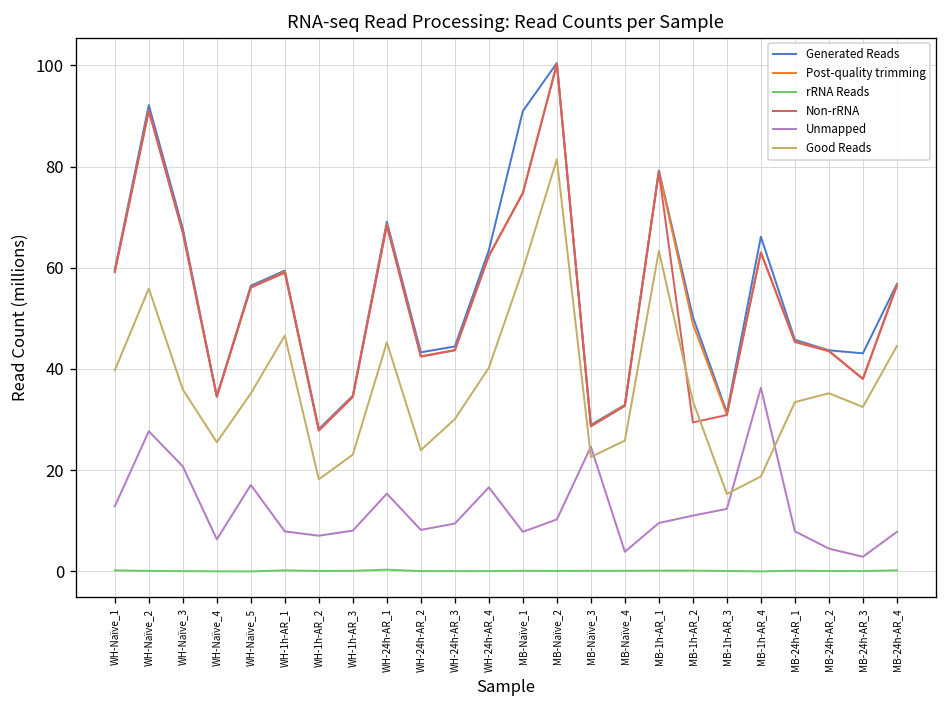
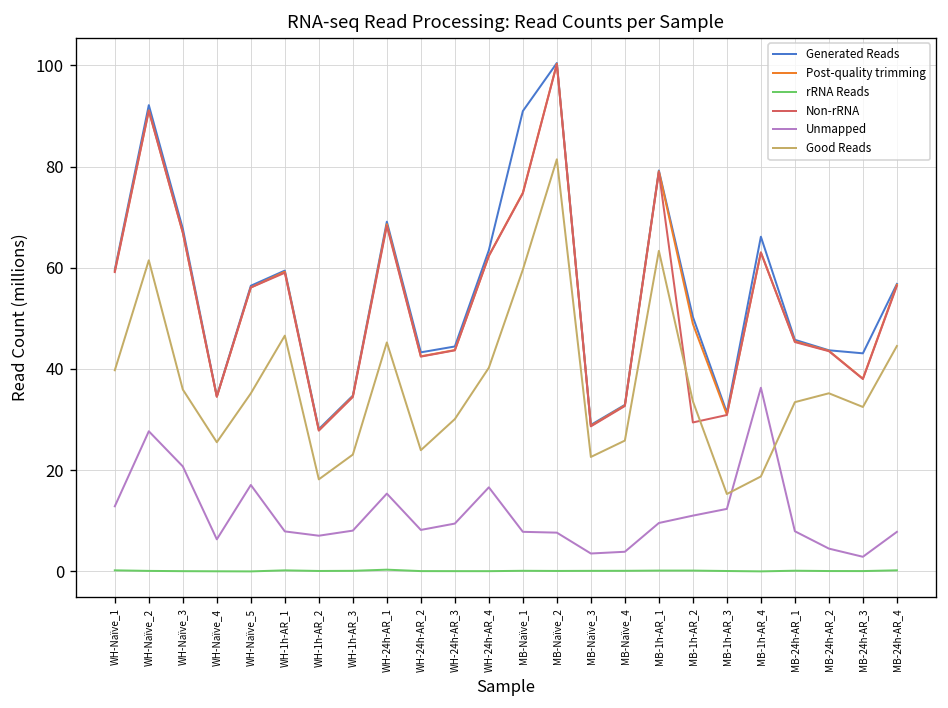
  {
    "Generated Reads": {
      "WH-Naïve_2": 92,
      "WH-Naïve_3": 68,
      "WH-24h-AR_2": 43,
      "WH-24h-AR_3": 44,
      "WH-24h-AR_4": 63,
      "MB-Naïve_1": 91,
      "MB-1h-AR_2": 50,
      "MB-1h-AR_4": 66,
      "MB-24h-AR_3": 43
    },
    "Post-quality trimming": {
      "MB-1h-AR_2": 49
    },
    "rRNA Reads": {
      "WH-Naïve_1": 0,
      "WH-Naïve_2": 0,
      "WH-Naïve_3": 0,
      "WH-Naïve_4": 0,
      "WH-Naïve_5": 0,
      "WH-1h-AR_1": 0,
      "WH-1h-AR_2": 0,
      "WH-1h-AR_3": 0,
      "WH-24h-AR_1": 0,
      "WH-24h-AR_2": 0,
      "WH-24h-AR_3": 0,
      "WH-24h-AR_4": 0,
      "MB-Naïve_1": 0,
      "MB-Naïve_2": 0,
      "MB-Naïve_3": 0,
      "MB-Naïve_4": 0,
      "MB-1h-AR_1": 0,
      "MB-1h-AR_2": 0,
      "MB-1h-AR_3": 0,
      "MB-1h-AR_4": 0,
      "MB-24h-AR_1": 0,
      "MB-24h-AR_2": 0,
      "MB-24h-AR_3": 0,
      "MB-24h-AR_4": 0
    },
    "Non-rRNA": {
      "MB-1h-AR_2": 29
    },
    "Unmapped": {
      "WH-Naïve_1": 13,
      "WH-Naïve_2": 28,
      "WH-Naïve_3": 21,
      "WH-Naïve_4": 6,
      "WH-Naïve_5": 17,
      "WH-1h-AR_1": 8,
      "WH-1h-AR_2": 7,
      "WH-1h-AR_3": 8,
      "WH-24h-AR_1": 15,
      "WH-24h-AR_2": 8,
      "WH-24h-AR_3": 9,
      "WH-24h-AR_4": 17,
      "MB-Naïve_1": 8,
-     "MB-Naïve_2": 10,
-     "MB-Naïve_3": 25,
+     "MB-Naïve_2": 8,
+     "MB-Naïve_3": 4,
      "MB-Naïve_4": 4,
      "MB-1h-AR_1": 10,
      "MB-1h-AR_2": 11,
      "MB-1h-AR_3": 12,
      "MB-1h-AR_4": 36,
      "MB-24h-AR_1": 8,
      "MB-24h-AR_2": 5,
      "MB-24h-AR_3": 3,
      "MB-24h-AR_4": 8
    },
    "Good Reads": {
      "WH-Naïve_1": 40,
-     "WH-Naïve_2": 56,
+     "WH-Naïve_2": 61,
      "WH-Naïve_3": 36,
      "WH-Naïve_4": 26,
      "WH-Naïve_5": 35,
      "WH-1h-AR_1": 47,
      "WH-1h-AR_2": 18,
      "WH-1h-AR_3": 23,
      "WH-24h-AR_1": 45,
      "WH-24h-AR_2": 24,
      "WH-24h-AR_3": 30,
      "WH-24h-AR_4": 40,
      "MB-Naïve_1": 60,
      "MB-Naïve_2": 81,
      "MB-Naïve_3": 23,
      "MB-Naïve_4": 26,
      "MB-1h-AR_1": 63,
      "MB-1h-AR_2": 34,
      "MB-1h-AR_3": 15,
      "MB-1h-AR_4": 19,
      "MB-24h-AR_1": 33,
      "MB-24h-AR_2": 35,
      "MB-24h-AR_3": 32,
      "MB-24h-AR_4": 45
    }
  }
